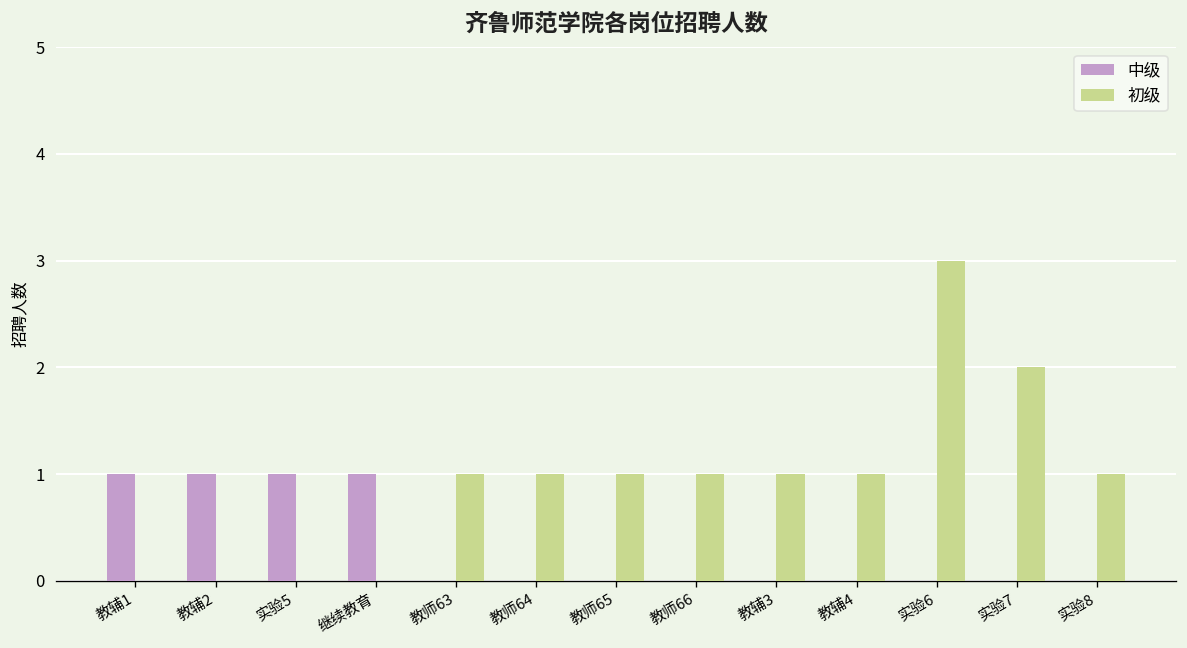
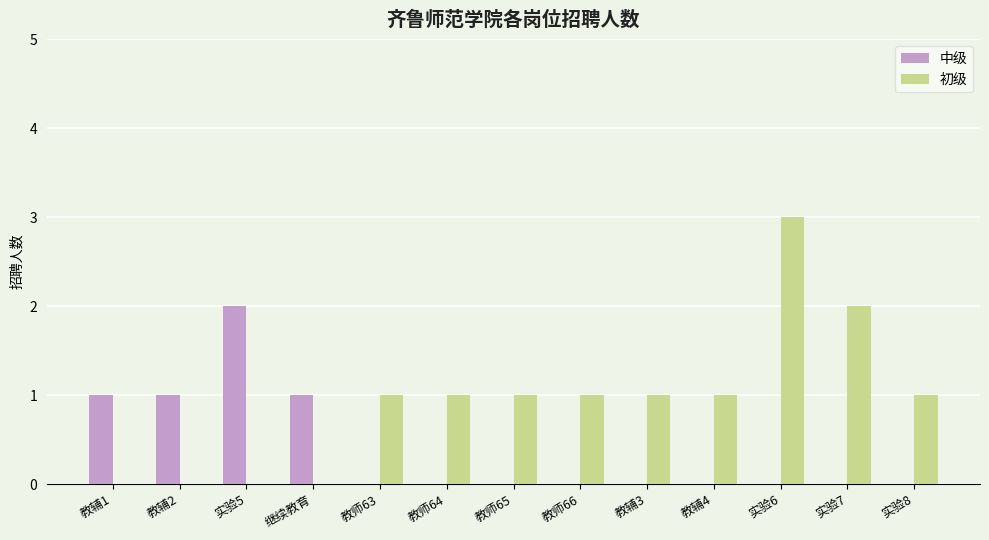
  {
    "中级": {
      "教辅1": 1,
      "教辅2": 1,
-     "实验5": 1,
+     "实验5": 2,
      "继续教育": 1,
      "教师63": 0,
      "教师64": 0,
      "教师65": 0,
      "教师66": 0,
      "教辅3": 0,
      "教辅4": 0,
      "实验6": 0,
      "实验7": 0,
      "实验8": 0
    },
    "初级": {
      "教辅1": 0,
      "教辅2": 0,
      "实验5": 0,
      "继续教育": 0,
      "教师63": 1,
      "教师64": 1,
      "教师65": 1,
      "教师66": 1,
      "教辅3": 1,
      "教辅4": 1,
      "实验6": 3,
      "实验7": 2,
      "实验8": 1
    }
  }
